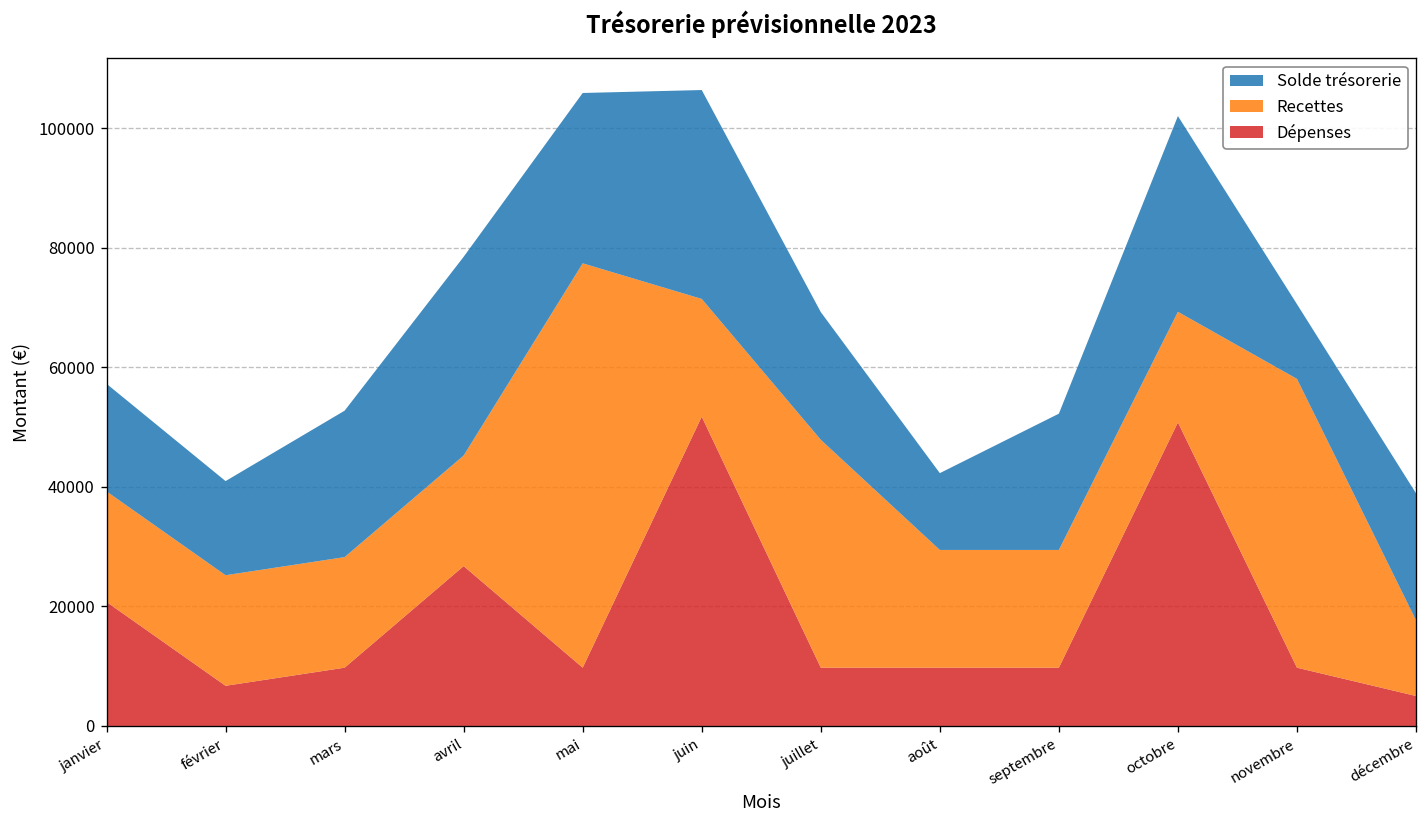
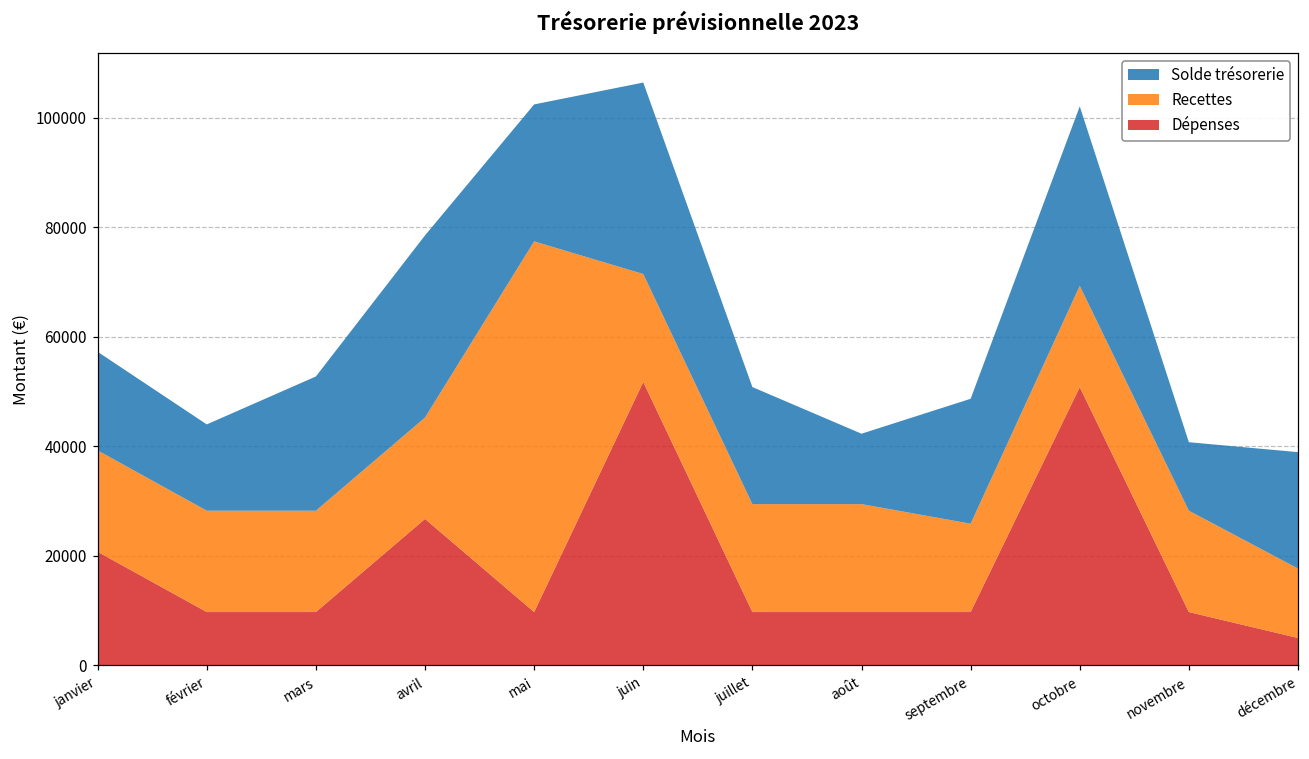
  {
    "Dépenses": {
      "janvier": 21000,
-     "février": 7000,
+     "février": 10000,
      "mars": 10000,
      "avril": 27000,
      "mai": 10000,
      "juin": 52000,
      "juillet": 10000,
      "août": 10000,
      "septembre": 10000,
      "octobre": 51000,
      "novembre": 10000,
      "décembre": 5000
    },
    "Recettes": {
      "janvier": 19000,
      "février": 19000,
      "mars": 19000,
      "avril": 19000,
      "mai": 68000,
      "juin": 20000,
-     "juillet": 38000,
+     "juillet": 20000,
      "août": 20000,
-     "septembre": 20000,
+     "septembre": 16000,
      "octobre": 19000,
-     "novembre": 48000,
+     "novembre": 19000,
      "décembre": 13000
    },
    "Solde trésorerie": {
      "janvier": 18000,
      "février": 16000,
      "mars": 25000,
      "avril": 33000,
-     "mai": 29000,
+     "mai": 25000,
      "juin": 35000,
      "juillet": 21000,
      "août": 13000,
      "septembre": 23000,
      "octobre": 33000,
      "novembre": 13000,
      "décembre": 21000
    }
  }
